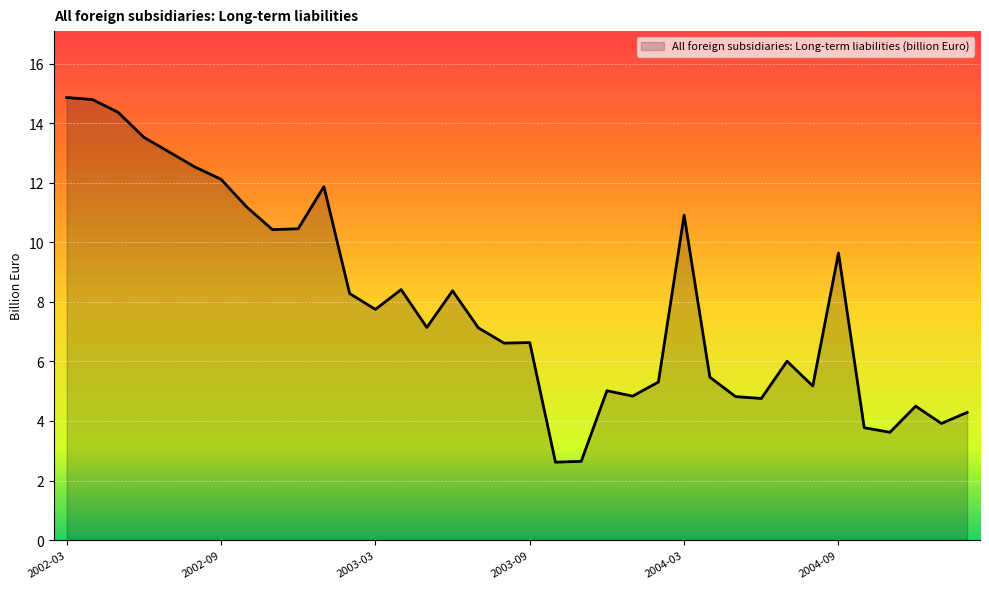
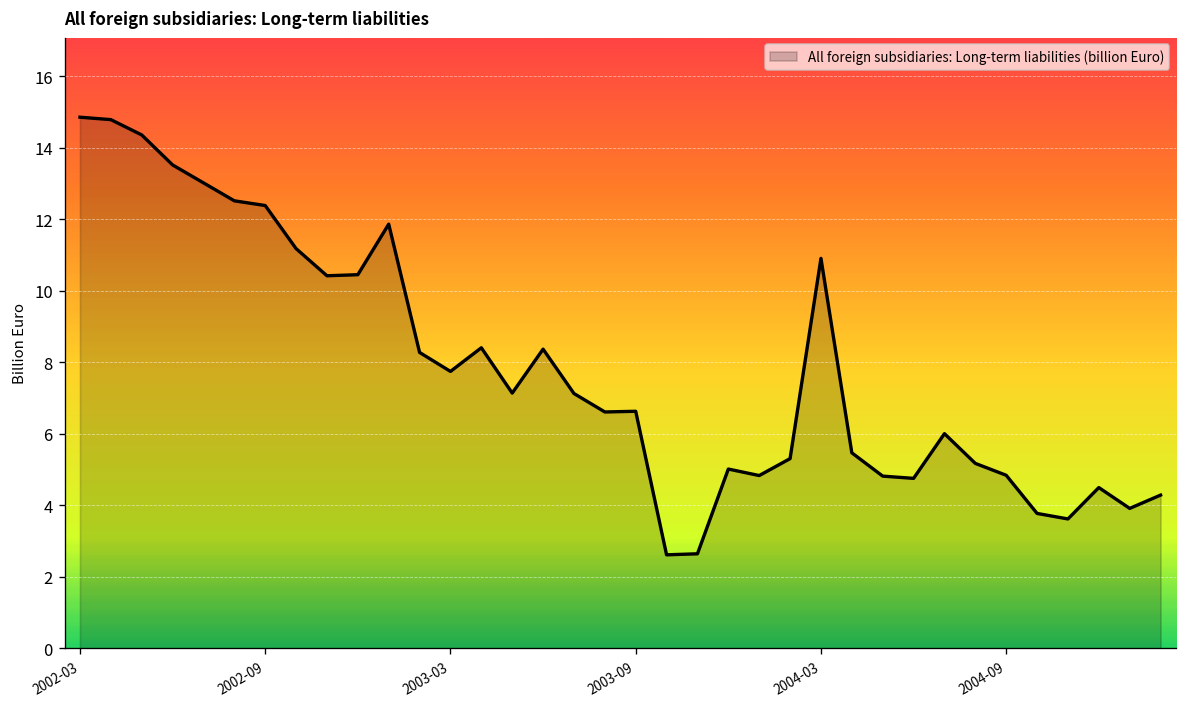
  {
    "2002-03": 14.9,
-   "2002-09": 12.1,
+   "2002-09": 12.4,
    "2003-03": 7.7,
    "2003-09": 6.6,
    "2004-03": 10.9,
-   "2004-09": 9.6
+   "2004-09": 4.8
  }
